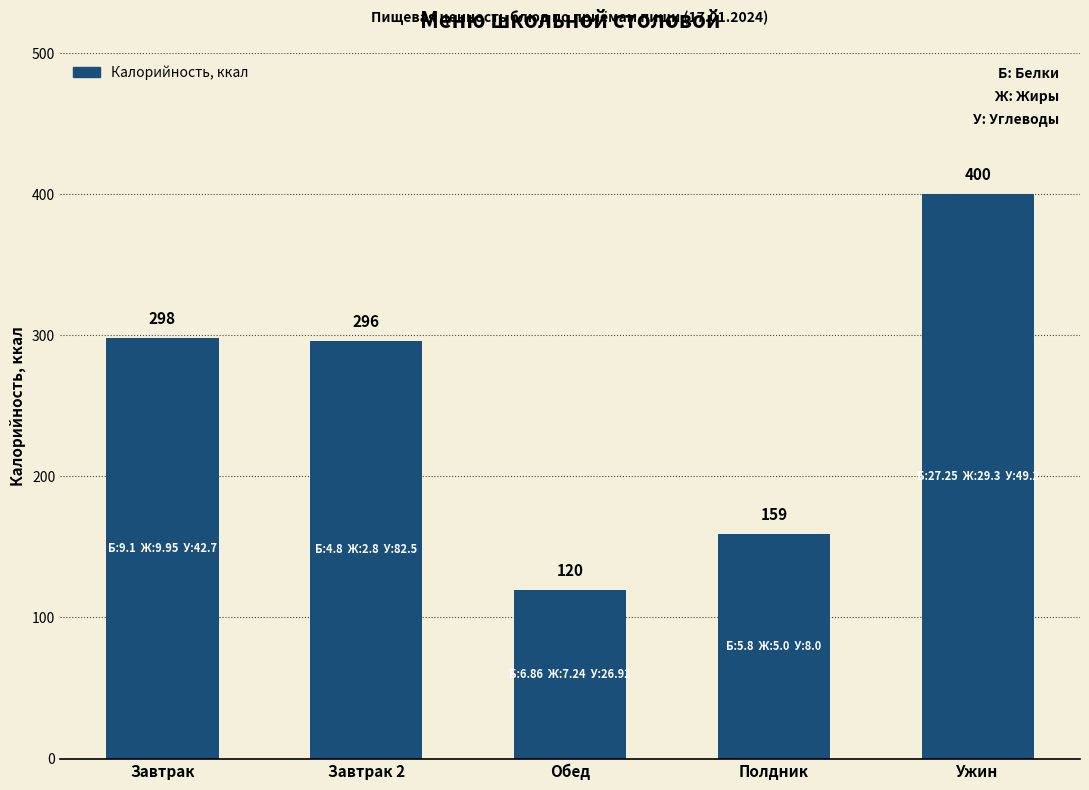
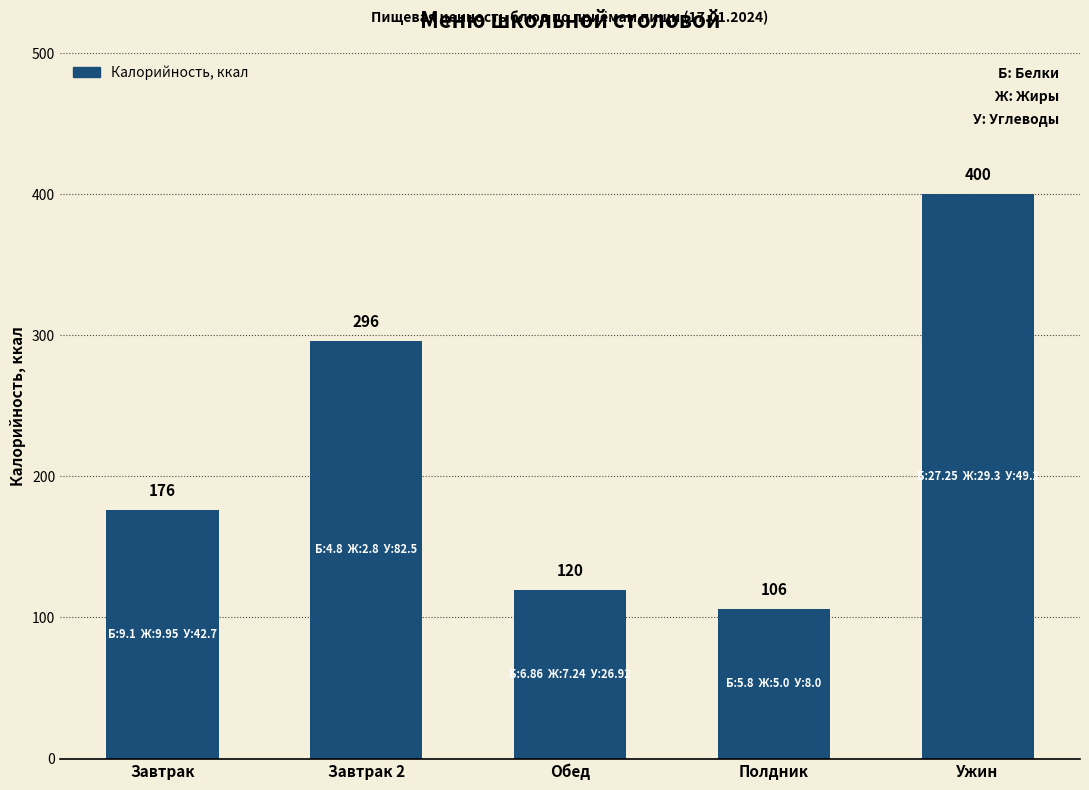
  {
-   "Завтрак": 298,
+   "Завтрак": 176,
    "Завтрак 2": 296,
    "Обед": 120,
-   "Полдник": 159,
+   "Полдник": 106,
    "Ужин": 400
  }
